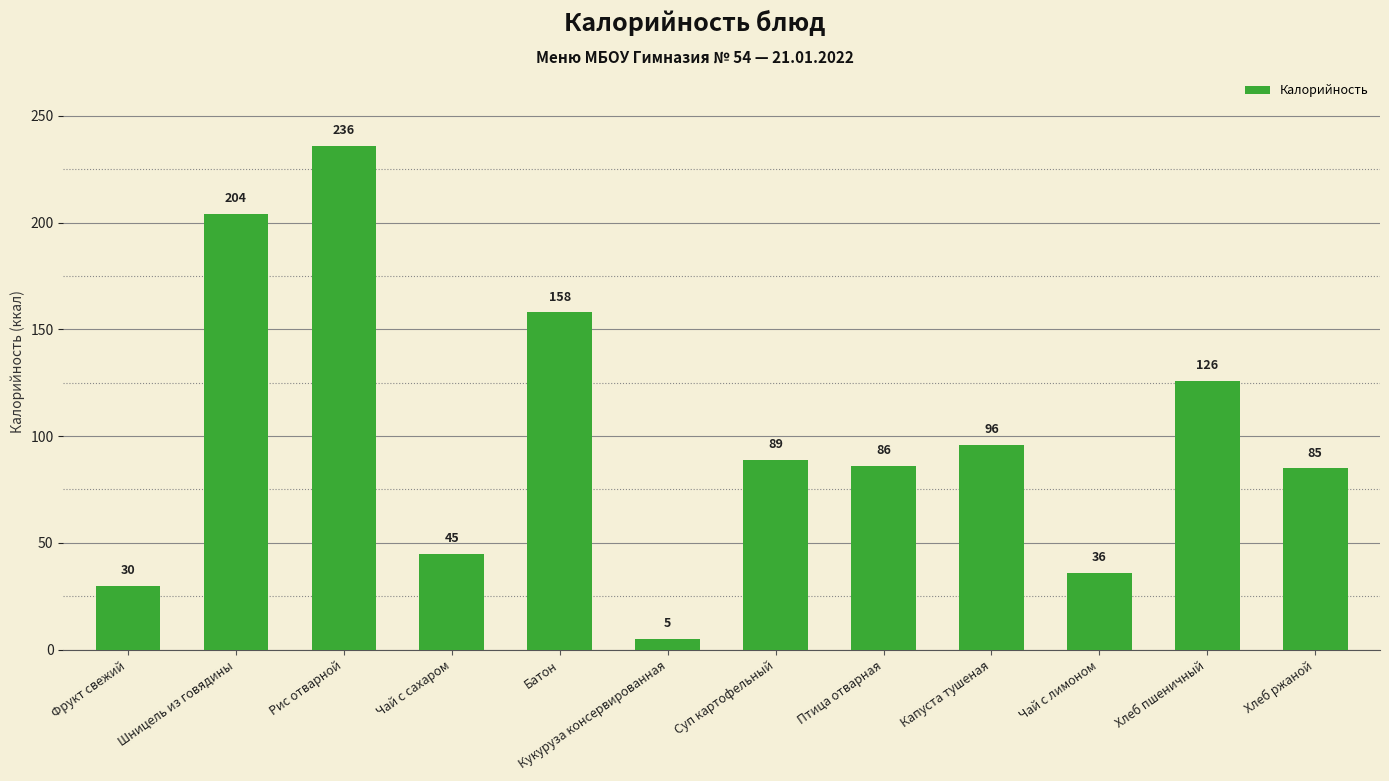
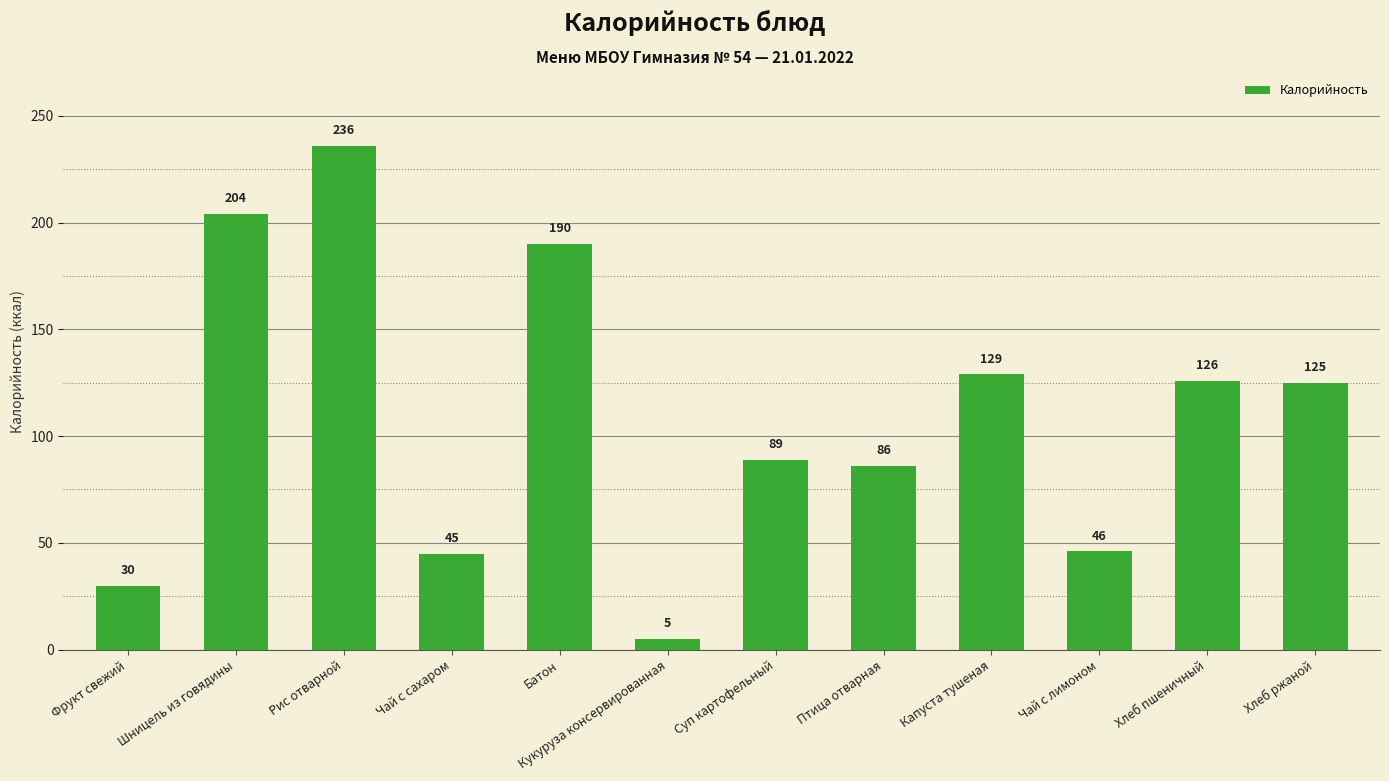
  {
    "Фрукт свежий": 30,
    "Шницель из говядины": 204,
    "Рис отварной": 236,
    "Чай с сахаром": 45,
-   "Батон": 158,
+   "Батон": 190,
    "Кукуруза консервированная": 5,
    "Суп картофельный": 89,
    "Птица отварная": 86,
-   "Капуста тушеная": 96,
-   "Чай с лимоном": 36,
+   "Капуста тушеная": 129,
+   "Чай с лимоном": 46,
    "Хлеб пшеничный": 126,
-   "Хлеб ржаной": 85
+   "Хлеб ржаной": 125
  }
